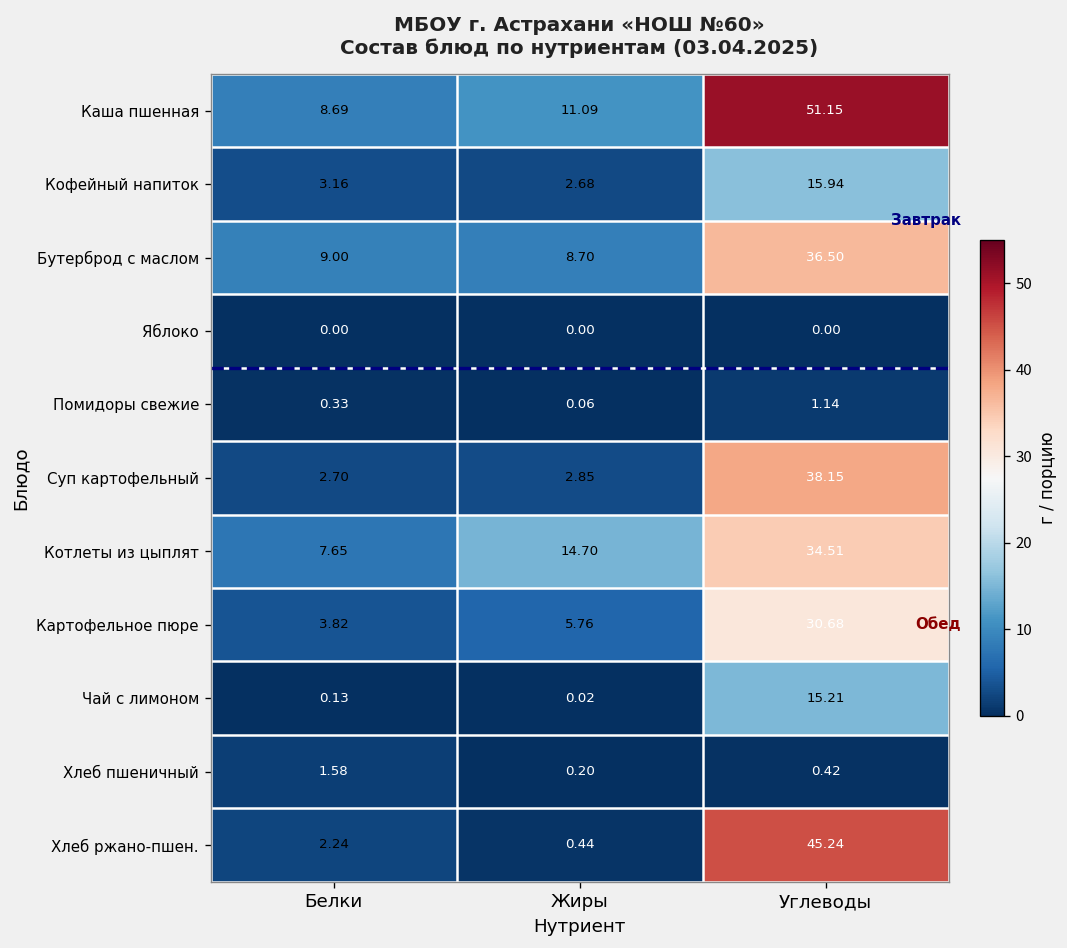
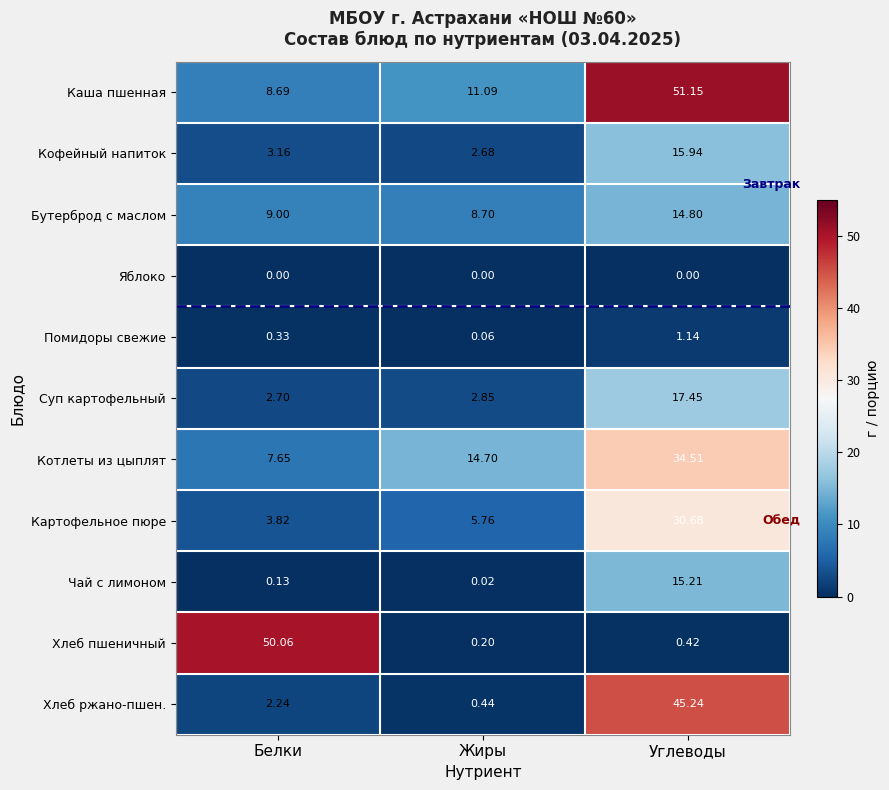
  {
    "Каша пшенная": {
      "Белки": 8.69,
      "Жиры": 11.09,
      "Углеводы": 51.15
    },
    "Кофейный напиток": {
      "Белки": 3.16,
      "Жиры": 2.68
    },
    "Бутерброд с маслом": {
      "Белки": 9.00,
      "Жиры": 8.70,
-     "Углеводы": 36.50
+     "Углеводы": 14.80
    },
    "Яблоко": {
      "Белки": 0.00,
      "Жиры": 0.00,
      "Углеводы": 0.00
    },
    "Помидоры свежие": {
      "Белки": 0.33,
      "Жиры": 0.06,
      "Углеводы": 1.14
    },
    "Суп картофельный": {
      "Белки": 2.70,
      "Жиры": 2.85,
-     "Углеводы": 38.15
+     "Углеводы": 17.45
    },
    "Котлеты из цыплят": {
      "Белки": 7.65,
      "Жиры": 14.70,
      "Углеводы": 34.51
    },
    "Картофельное пюре": {
      "Белки": 3.82,
      "Жиры": 5.76
    },
    "Чай с лимоном": {
      "Белки": 0.13,
      "Жиры": 0.02,
      "Углеводы": 15.21
    },
    "Хлеб пшеничный": {
-     "Белки": 1.58,
+     "Белки": 50.06,
      "Жиры": 0.20,
      "Углеводы": 0.42
    },
    "Хлеб ржано-пшен.": {
      "Белки": 2.24,
      "Жиры": 0.44,
      "Углеводы": 45.24
    }
  }
